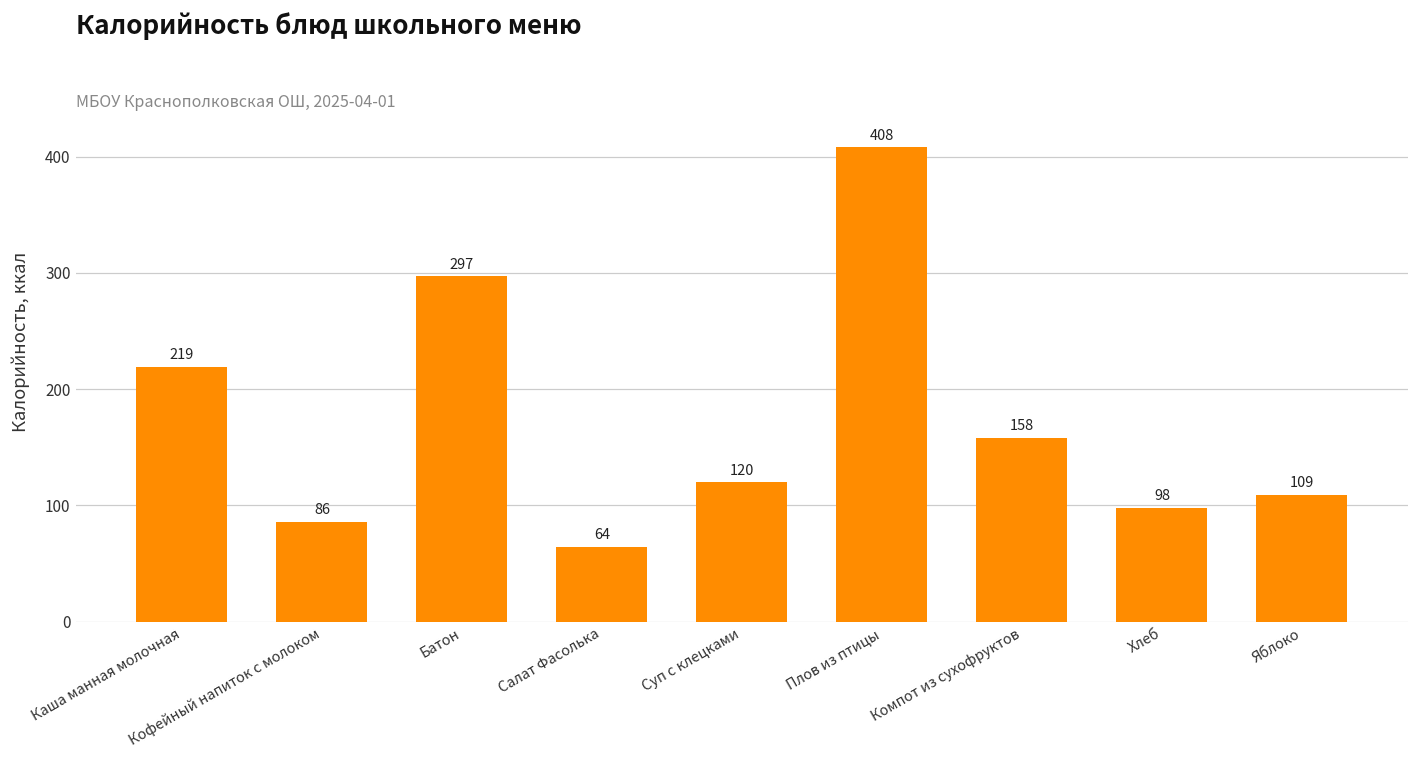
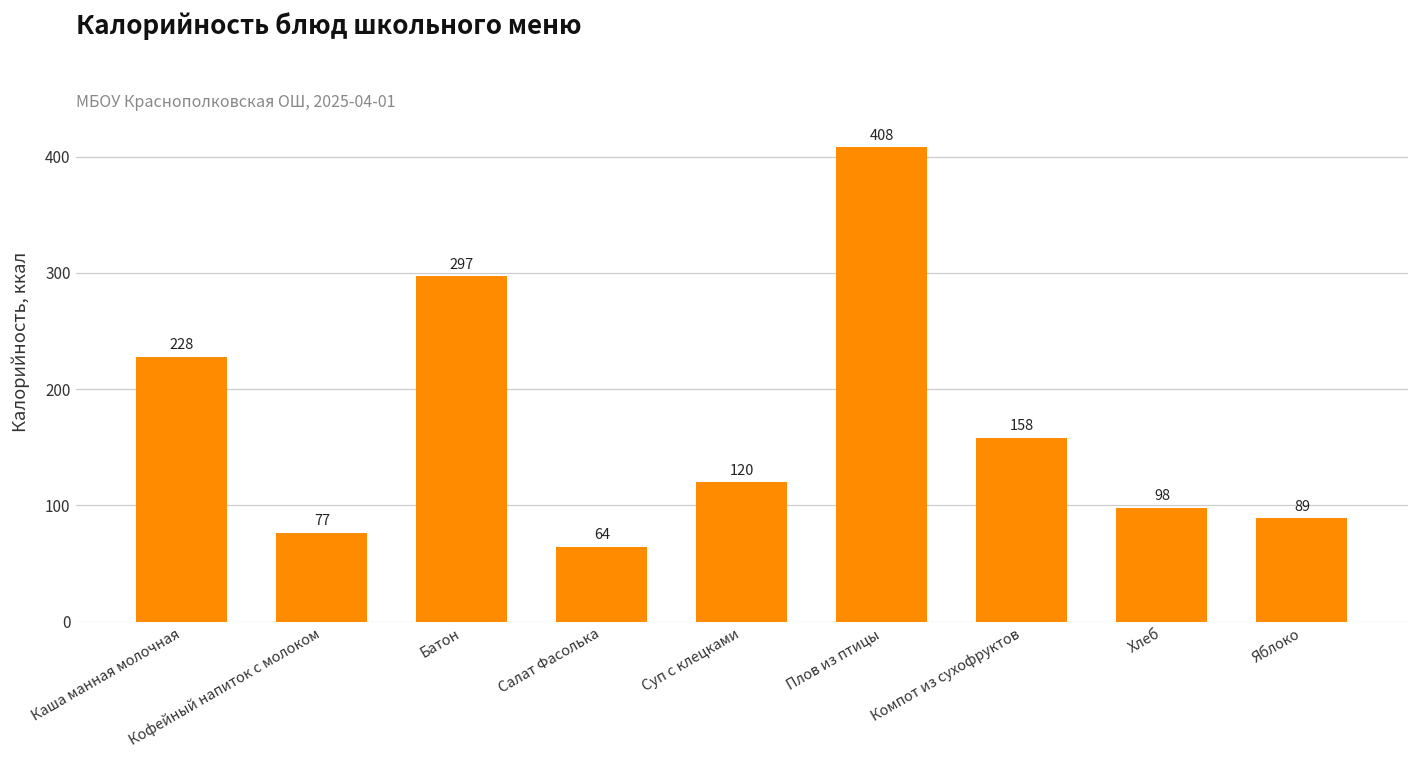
  {
-   "Каша манная молочная": 219,
-   "Кофейный напиток с молоком": 86,
+   "Каша манная молочная": 228,
+   "Кофейный напиток с молоком": 77,
    "Батон": 297,
    "Салат Фасолька": 64,
    "Суп с клецками": 120,
    "Плов из птицы": 408,
    "Компот из сухофруктов": 158,
    "Хлеб": 98,
-   "Яблоко": 109
+   "Яблоко": 89
  }
